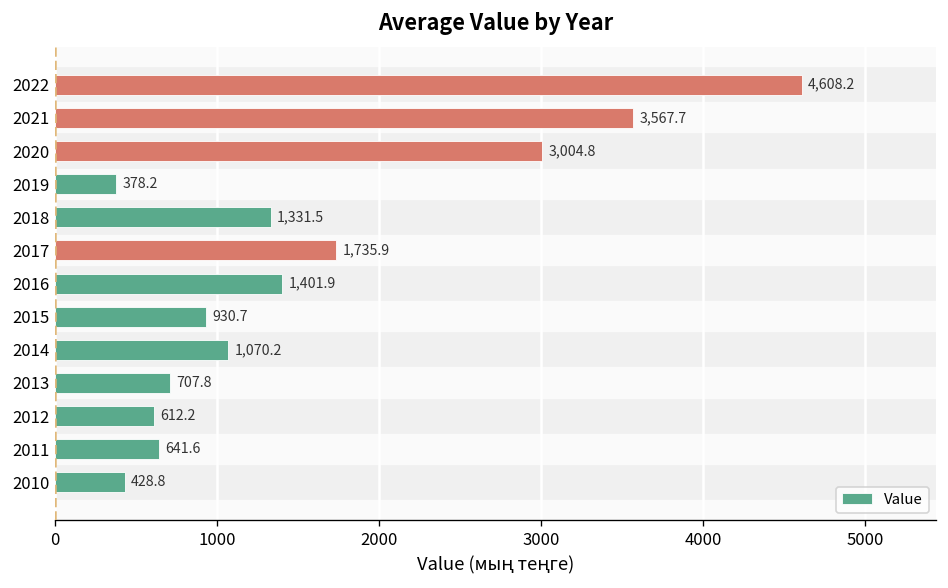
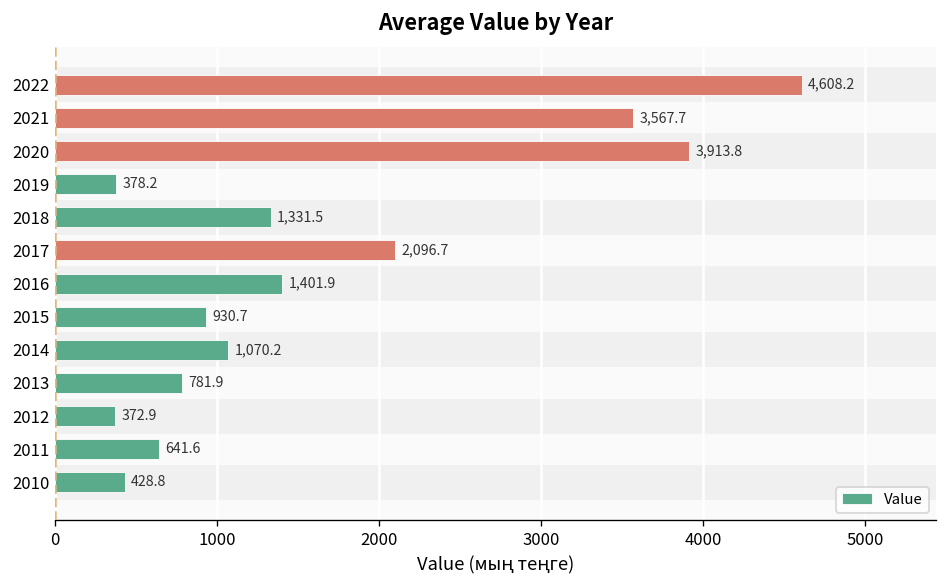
  {
    "2022": "4,608.2",
    "2021": "3,567.7",
-   "2020": "3,004.8",
+   "2020": "3,913.8",
    "2019": "378.2",
    "2018": "1,331.5",
-   "2017": "1,735.9",
+   "2017": "2,096.7",
    "2016": "1,401.9",
    "2015": "930.7",
    "2014": "1,070.2",
-   "2013": "707.8",
-   "2012": "612.2",
+   "2013": "781.9",
+   "2012": "372.9",
    "2011": "641.6",
    "2010": "428.8"
  }
